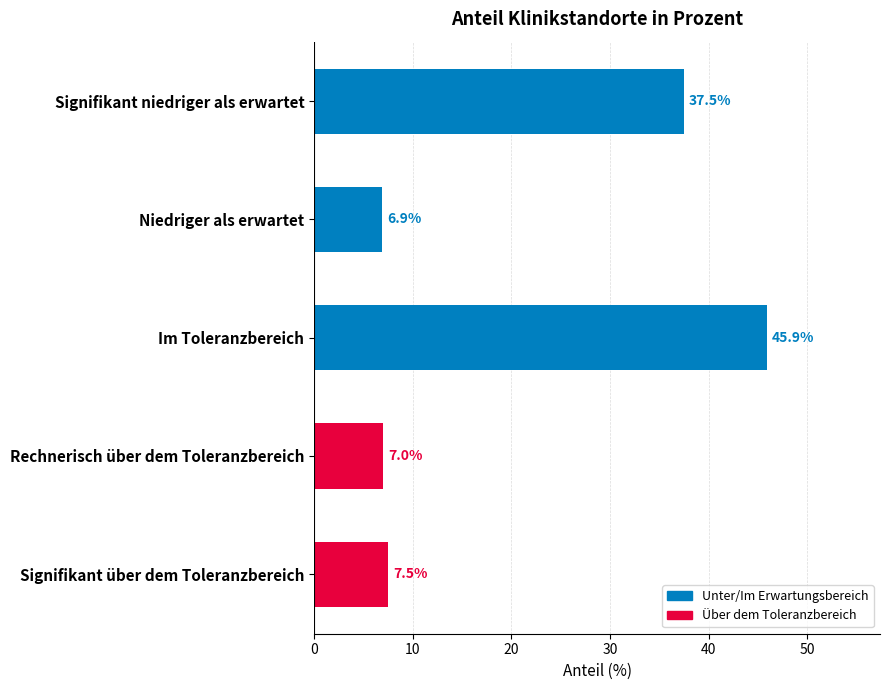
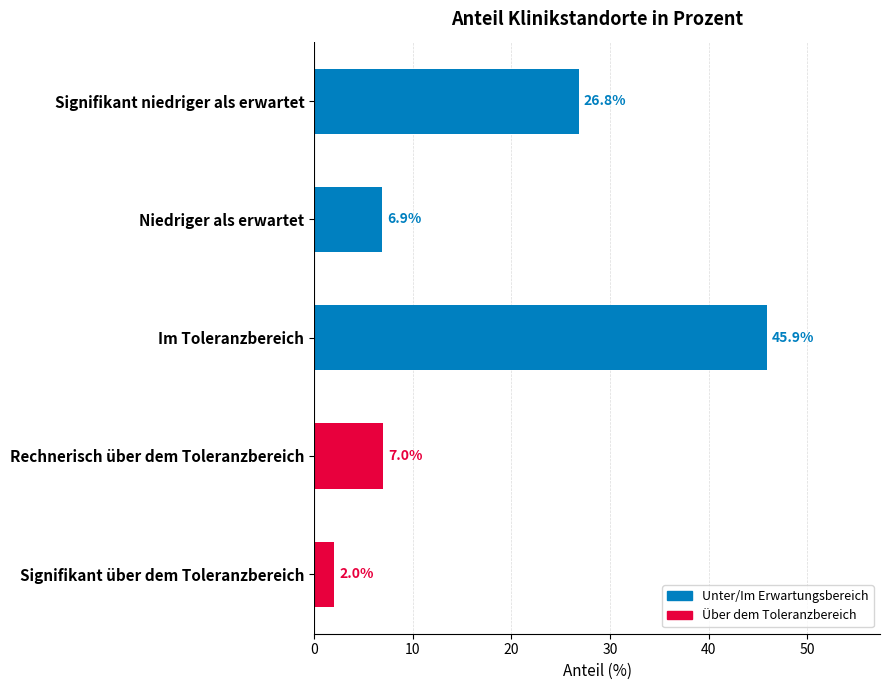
  {
-   "Signifikant niedriger als erwartet": "37.5%",
+   "Signifikant niedriger als erwartet": "26.8%",
    "Niedriger als erwartet": "6.9%",
    "Im Toleranzbereich": "45.9%",
    "Rechnerisch über dem Toleranzbereich": "7.0%",
-   "Signifikant über dem Toleranzbereich": "7.5%"
+   "Signifikant über dem Toleranzbereich": "2.0%"
  }
